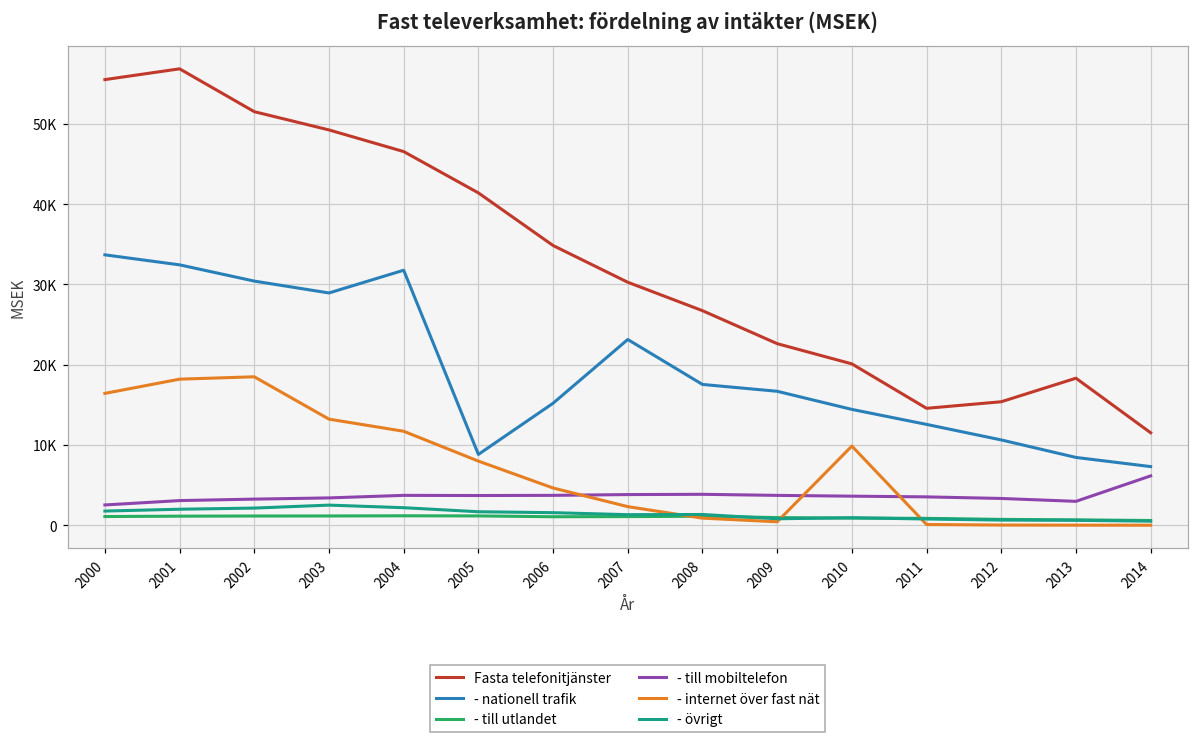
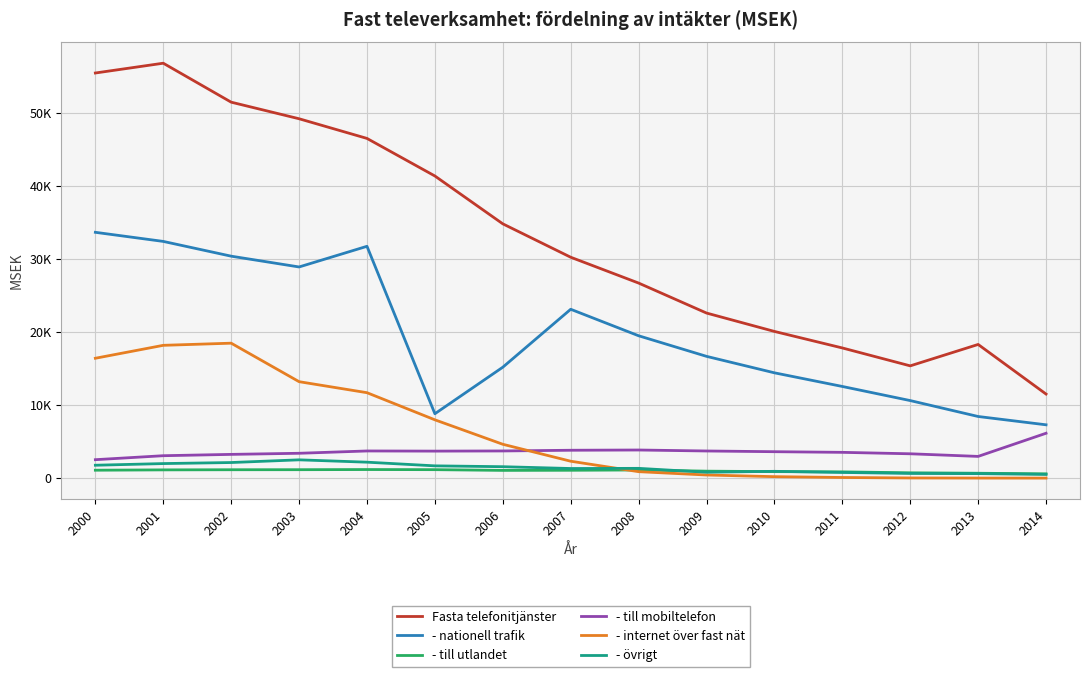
  {
    "Fasta telefonitjänster": {
      "2000": 56000,
      "2001": 57000,
      "2002": 52000,
      "2003": 49000,
      "2004": 47000,
      "2005": 41000,
      "2006": 35000,
      "2007": 30000,
      "2008": 27000,
      "2009": 23000,
      "2010": 20000,
-     "2011": 15000,
+     "2011": 18000,
      "2012": 15000,
      "2013": 18000,
      "2014": 12000
    },
    "- nationell trafik": {
      "2000": 34000,
      "2001": 32000,
      "2002": 30000,
      "2003": 29000,
      "2004": 32000,
      "2005": 9000,
      "2006": 15000,
      "2007": 23000,
-     "2008": 18000,
+     "2008": 20000,
      "2009": 17000,
      "2010": 14000,
      "2011": 13000,
      "2012": 11000,
      "2013": 8000,
      "2014": 7000
    },
    "- till mobiltelefon": {
      "2000": 3000,
      "2001": 3000,
      "2002": 3000,
      "2003": 3000,
      "2004": 4000,
      "2005": 4000,
      "2006": 4000,
      "2007": 4000,
      "2008": 4000,
      "2009": 4000,
      "2010": 4000,
      "2011": 4000,
      "2012": 3000,
      "2013": 3000,
      "2014": 6000
    },
    "- internet över fast nät": {
      "2000": 16000,
      "2001": 18000,
      "2002": 18000,
      "2003": 13000,
      "2004": 12000,
      "2005": 8000,
      "2006": 5000,
      "2007": 2000,
      "2009": 0,
-     "2010": 10000,
+     "2010": 0,
      "2011": 0,
      "2012": 0,
      "2013": 0,
      "2014": 0
    }
  }
